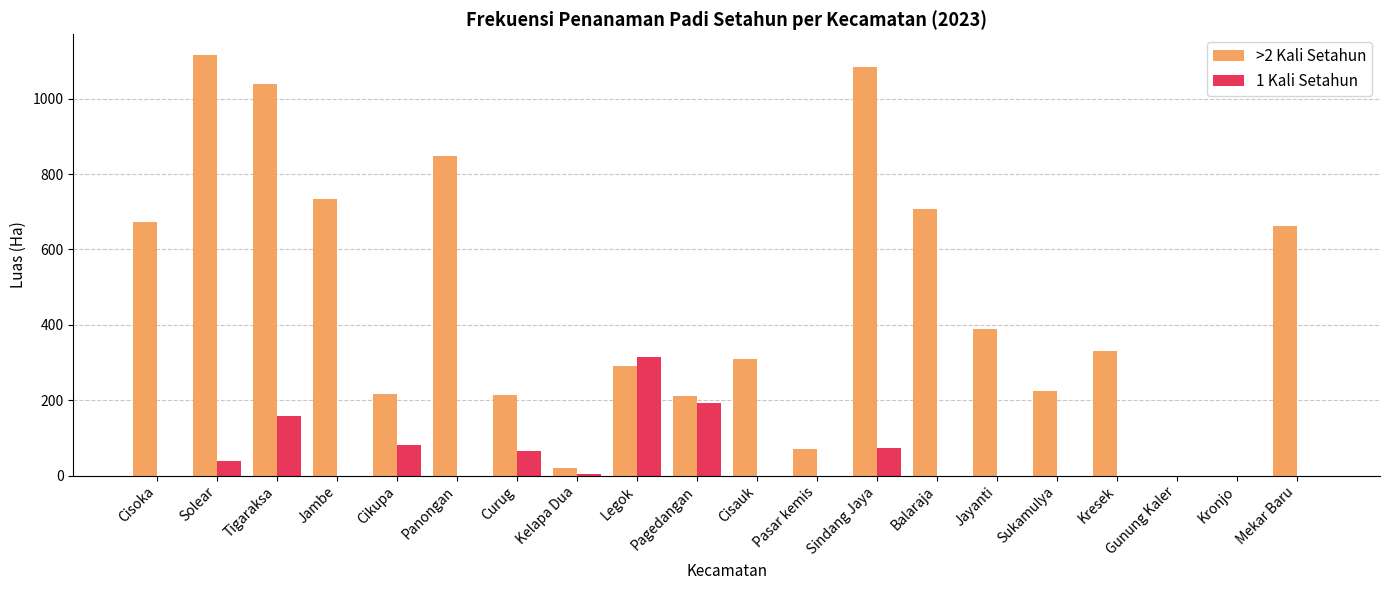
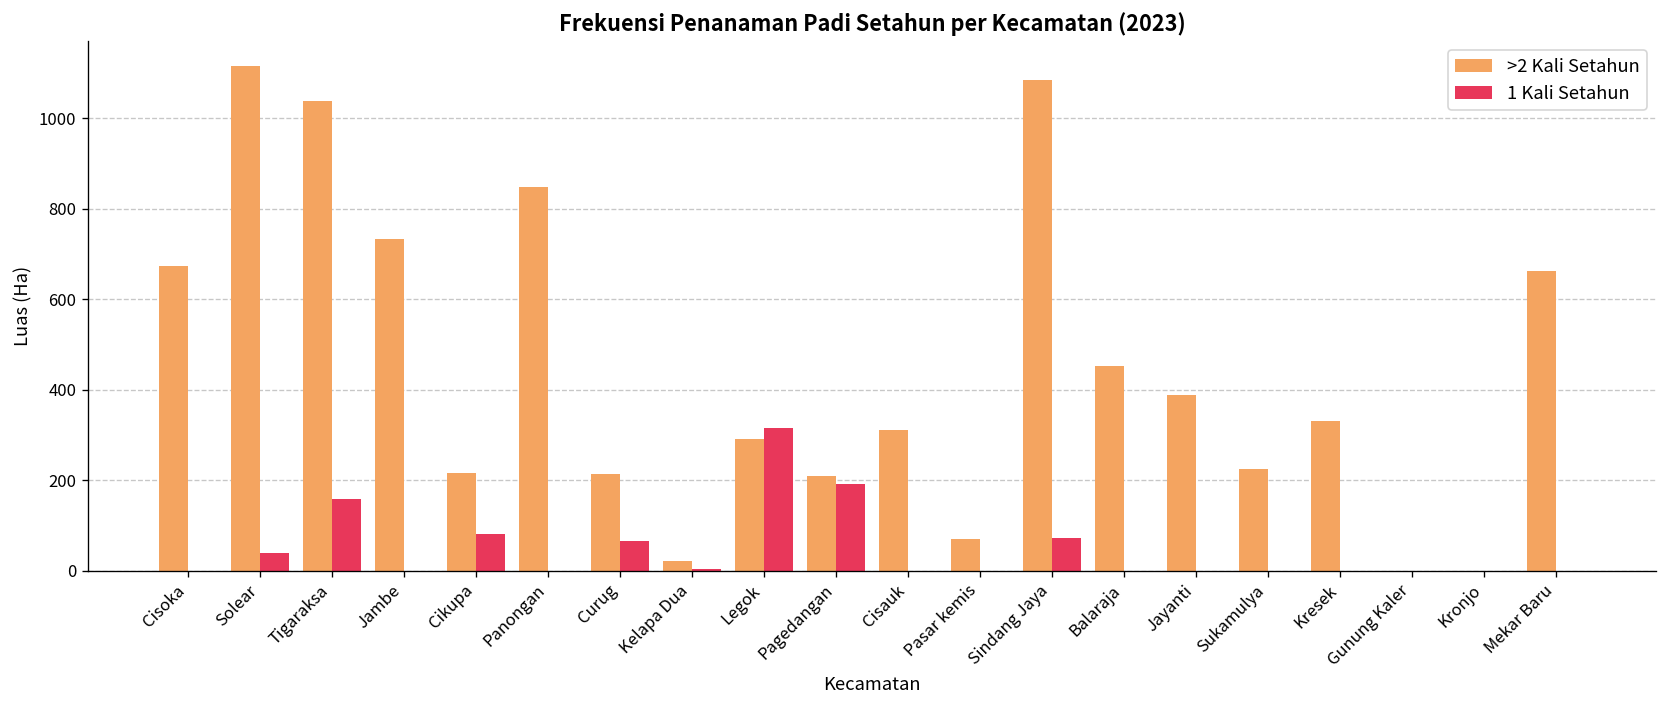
  {
    ">2 Kali Setahun": {
      "Cisoka": 670,
      "Solear": 1120,
      "Tigaraksa": 1040,
      "Jambe": 730,
      "Cikupa": 220,
      "Panongan": 850,
      "Curug": 210,
      "Kelapa Dua": 20,
      "Legok": 290,
      "Pagedangan": 210,
      "Cisauk": 310,
      "Pasar kemis": 70,
      "Sindang Jaya": 1090,
-     "Balaraja": 710,
+     "Balaraja": 450,
      "Jayanti": 390,
      "Sukamulya": 220,
      "Kresek": 330,
      "Gunung Kaler": 0,
      "Kronjo": 0,
      "Mekar Baru": 660
    },
    "1 Kali Setahun": {
      "Cisoka": 0,
      "Solear": 40,
      "Tigaraksa": 160,
      "Jambe": 0,
      "Cikupa": 80,
      "Panongan": 0,
      "Curug": 70,
      "Legok": 320,
      "Pagedangan": 190,
      "Cisauk": 0,
      "Pasar kemis": 0,
      "Sindang Jaya": 70,
      "Balaraja": 0,
      "Jayanti": 0,
      "Sukamulya": 0,
      "Kresek": 0,
      "Gunung Kaler": 0,
      "Kronjo": 0,
      "Mekar Baru": 0
    }
  }
